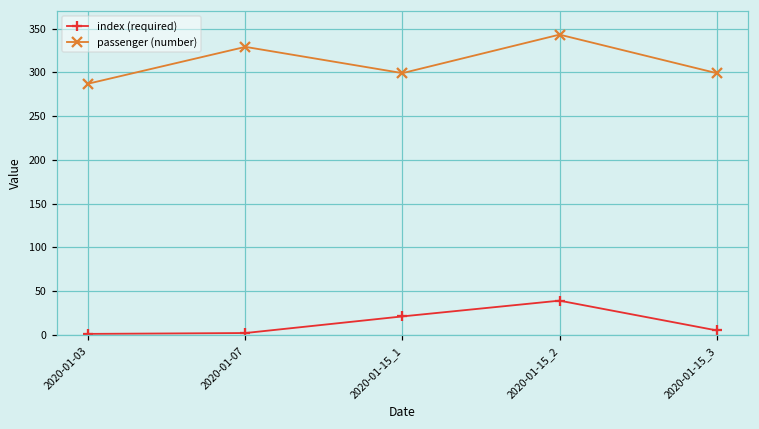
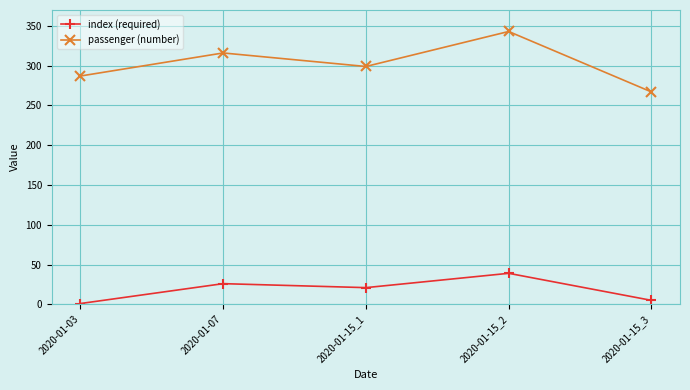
  {
    "index (required)": {
      "2020-01-03": 0,
-     "2020-01-07": 0,
+     "2020-01-07": 30,
      "2020-01-15_1": 20,
      "2020-01-15_2": 40,
      "2020-01-15_3": 10
    },
    "passenger (number)": {
      "2020-01-03": 290,
-     "2020-01-07": 330,
+     "2020-01-07": 320,
      "2020-01-15_1": 300,
      "2020-01-15_2": 340,
-     "2020-01-15_3": 300
+     "2020-01-15_3": 270
    }
  }
